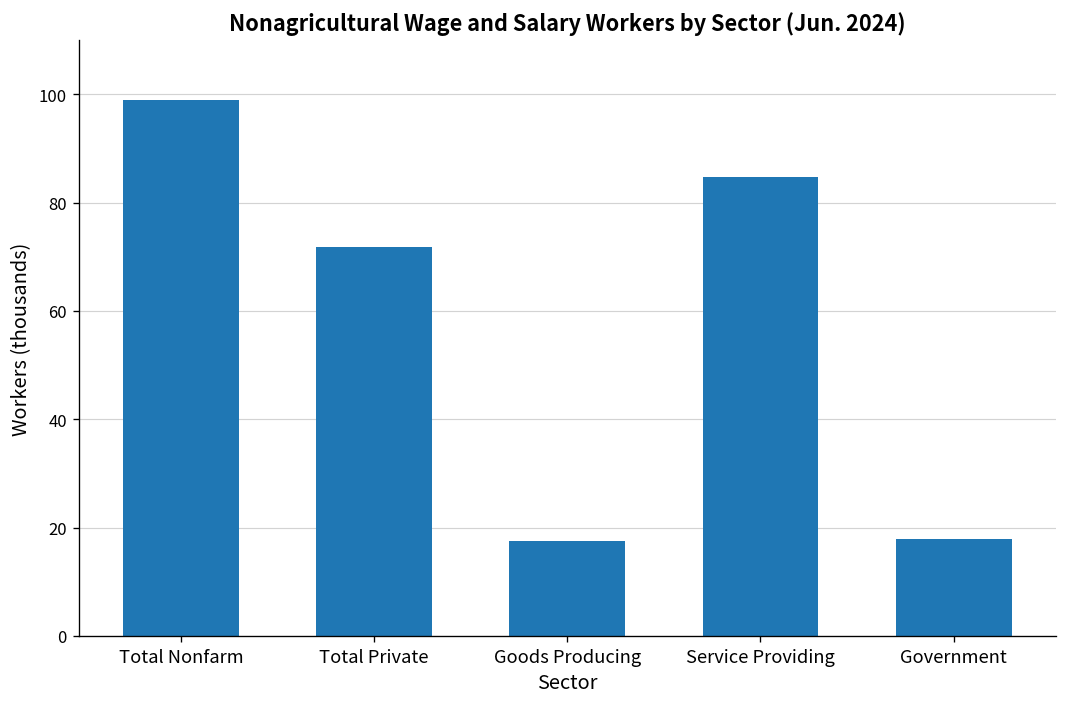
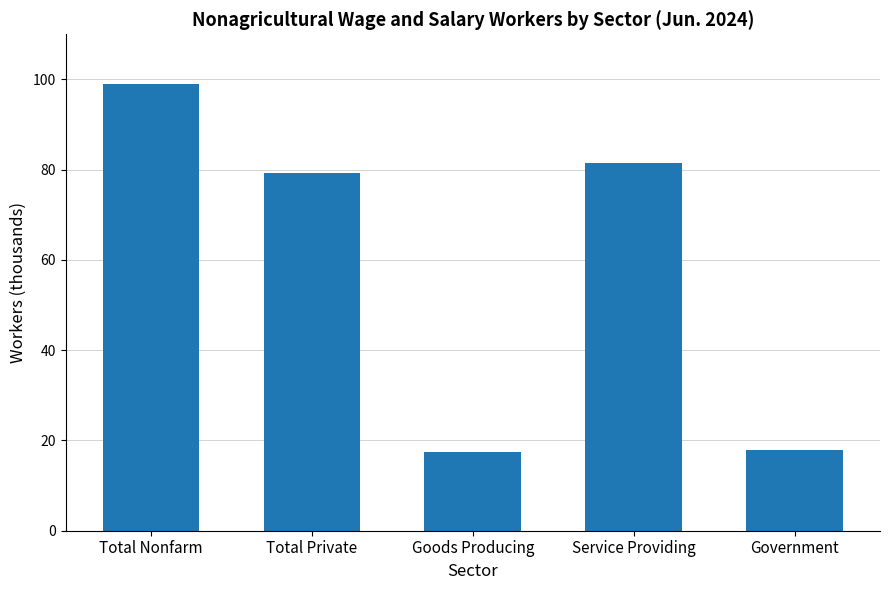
  {
    "Total Nonfarm": 99,
-   "Total Private": 72,
+   "Total Private": 79,
    "Goods Producing": 18,
-   "Service Providing": 85,
+   "Service Providing": 82,
    "Government": 18
  }
